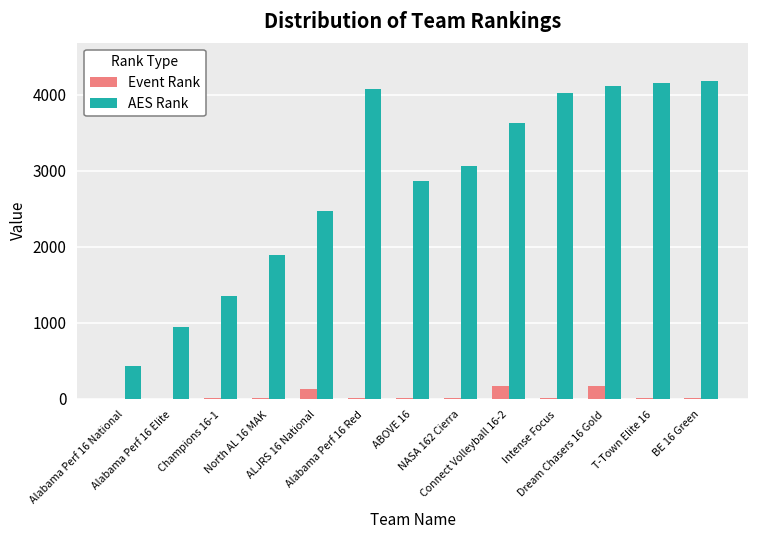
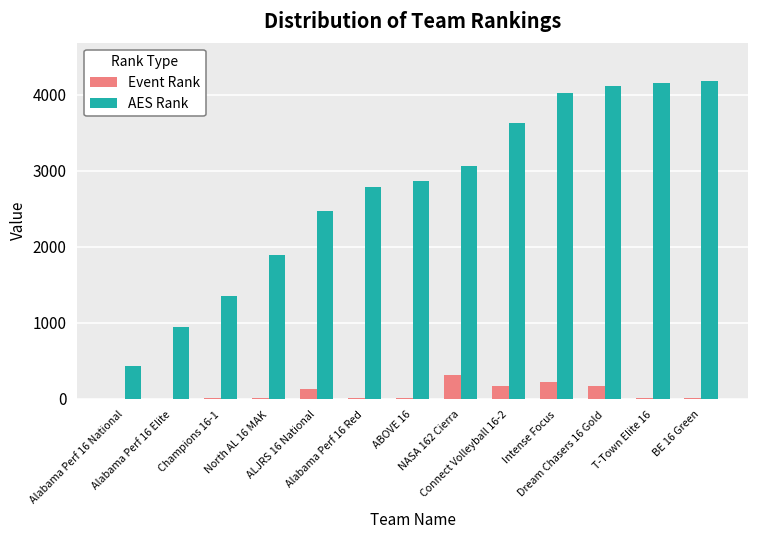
  {
    "Event Rank": {
      "ALJRS 16 National": 100,
-     "NASA 162 Cierra": 0,
+     "NASA 162 Cierra": 300,
      "Connect Volleyball 16-2": 200,
-     "Intense Focus": 0,
+     "Intense Focus": 200,
      "Dream Chasers 16 Gold": 200
    },
    "AES Rank": {
      "Alabama Perf 16 National": 400,
      "Alabama Perf 16 Elite": 900,
      "Champions 16-1": 1400,
      "North AL 16 MAK": 1900,
      "ALJRS 16 National": 2500,
-     "Alabama Perf 16 Red": 4100,
+     "Alabama Perf 16 Red": 2800,
      "ABOVE 16": 2900,
      "NASA 162 Cierra": 3100,
      "Connect Volleyball 16-2": 3600,
      "Intense Focus": 4000,
      "Dream Chasers 16 Gold": 4100,
      "T-Town Elite 16": 4200,
      "BE 16 Green": 4200
    }
  }
